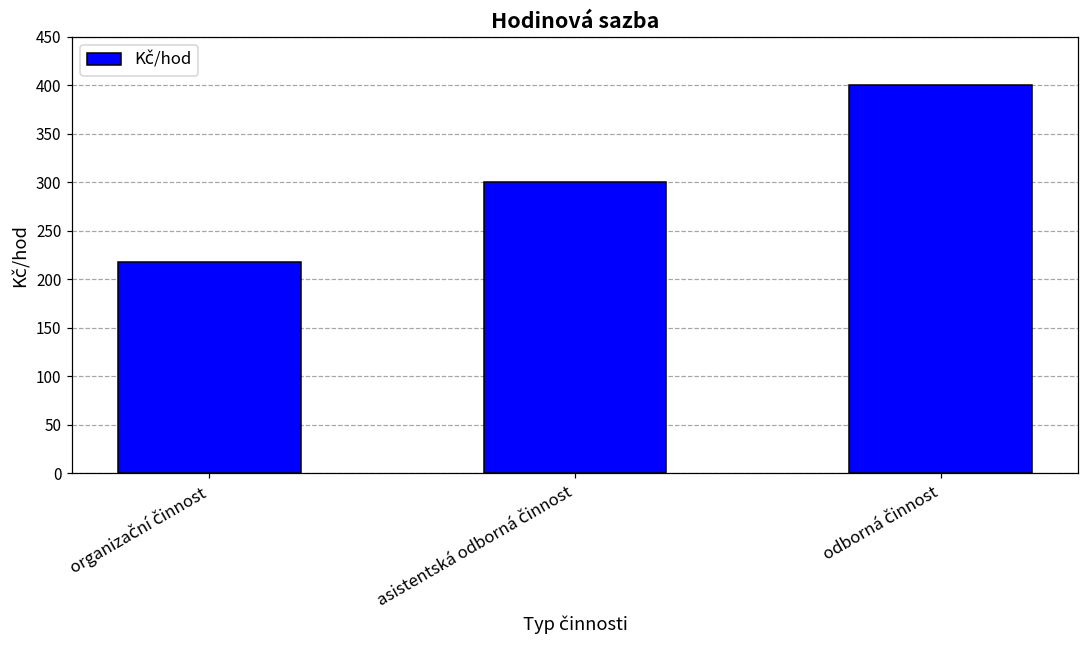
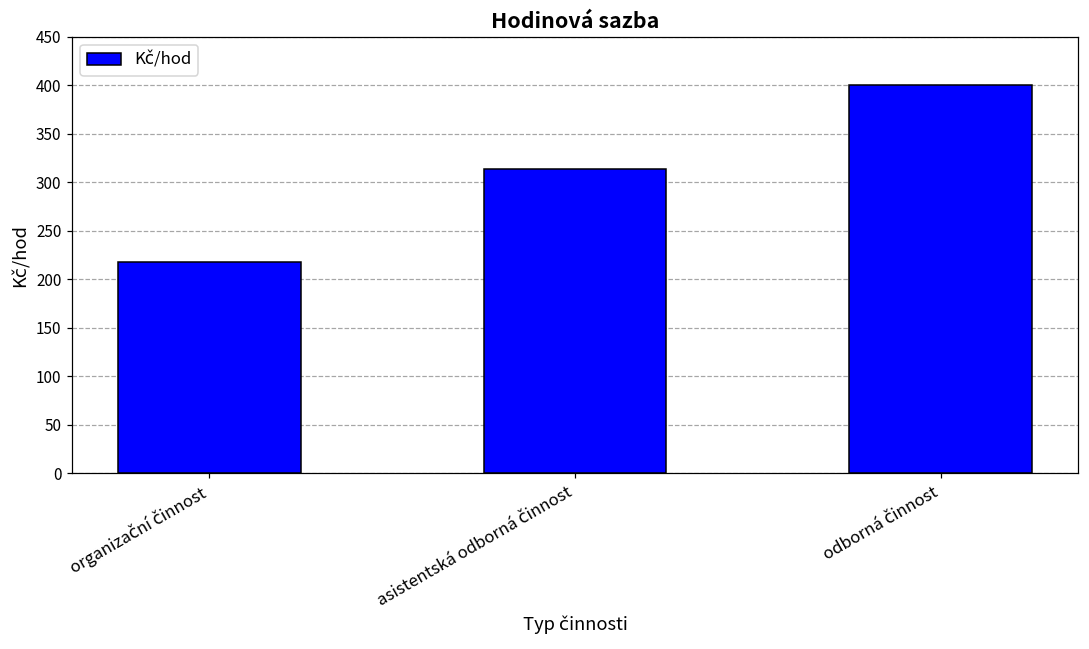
  {
    "organizační činnost": 220,
-   "asistentská odborná činnost": 300,
+   "asistentská odborná činnost": 310,
    "odborná činnost": 400
  }
